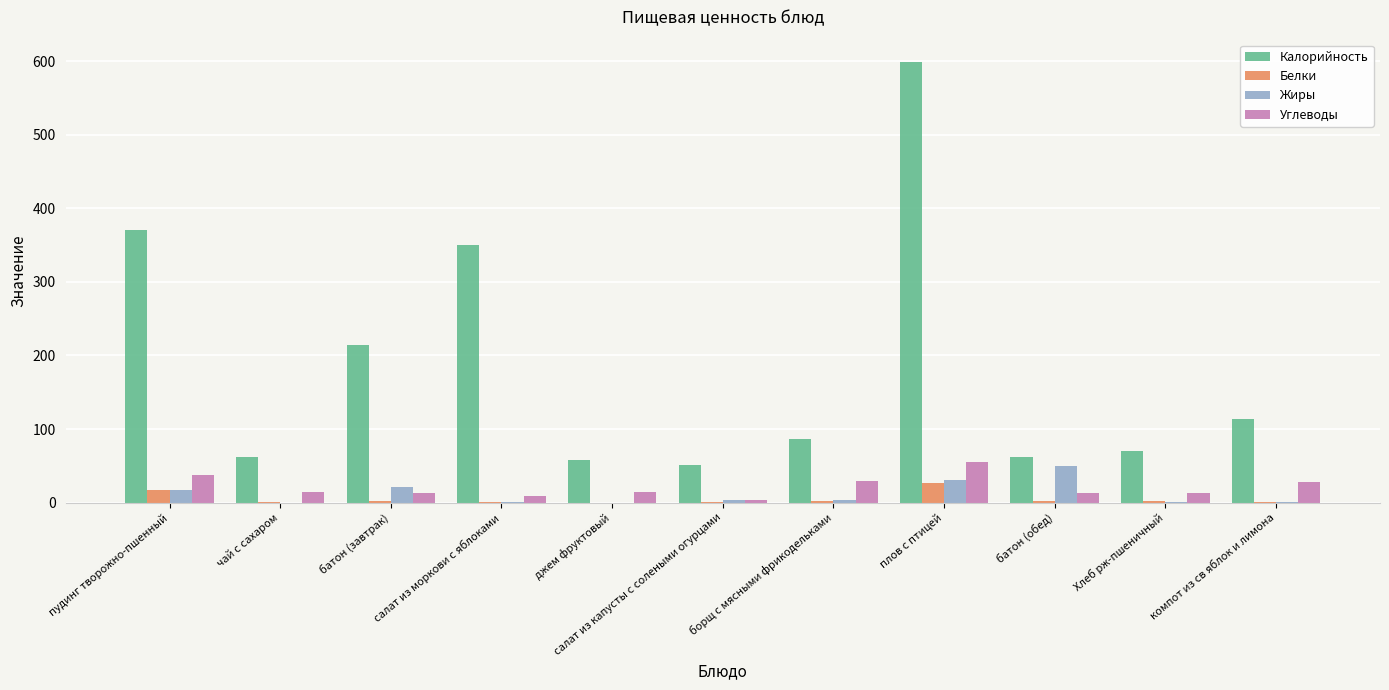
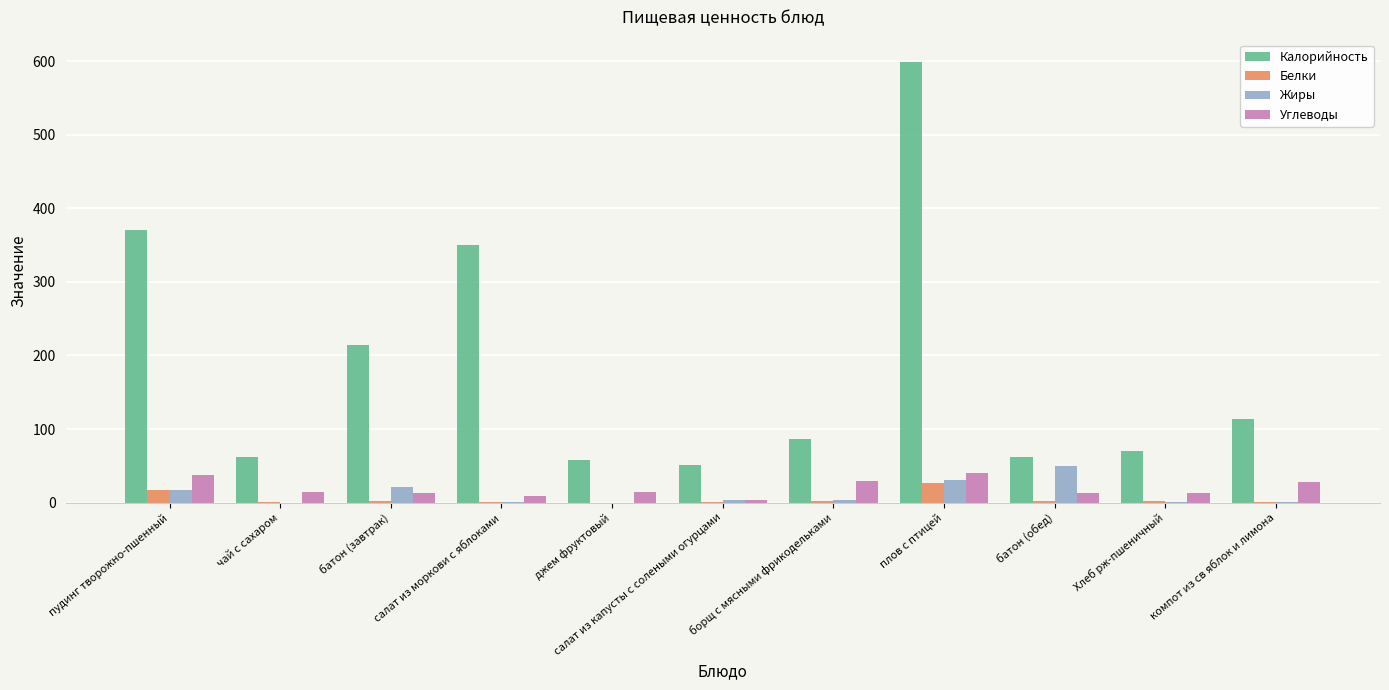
  {
    "Калорийность": {
      "пудинг творожно-пшенный": 370,
      "чай с сахаром": 60,
      "батон (завтрак)": 210,
      "салат из моркови с яблоками": 350,
      "джем фруктовый": 60,
      "салат из капусты с солеными огурцами": 50,
      "борщ с мясными фрикодельками": 90,
      "плов с птицей": 600,
      "батон (обед)": 60,
      "Хлеб рж-пшеничный": 70,
      "компот из св яблок и лимона": 110
    },
    "Белки": {
      "пудинг творожно-пшенный": 20,
      "плов с птицей": 30
    },
    "Жиры": {
      "пудинг творожно-пшенный": 20,
      "батон (завтрак)": 20,
      "джем фруктовый": 0,
      "салат из капусты с солеными огурцами": 0,
      "плов с птицей": 30,
      "батон (обед)": 50
    },
    "Углеводы": {
      "пудинг творожно-пшенный": 40,
      "чай с сахаром": 20,
      "батон (завтрак)": 10,
      "салат из моркови с яблоками": 10,
      "джем фруктовый": 10,
      "салат из капусты с солеными огурцами": 0,
      "борщ с мясными фрикодельками": 30,
-     "плов с птицей": 60,
+     "плов с птицей": 40,
      "батон (обед)": 10,
      "Хлеб рж-пшеничный": 10,
      "компот из св яблок и лимона": 30
    }
  }
